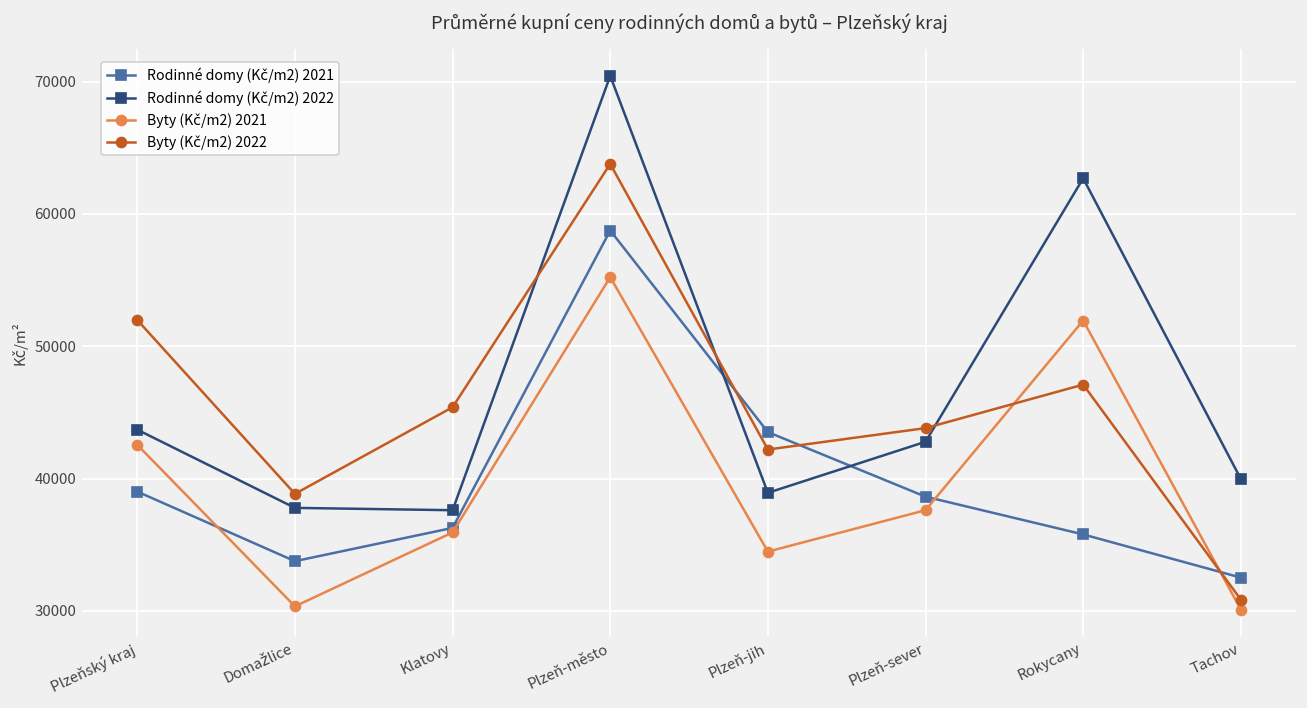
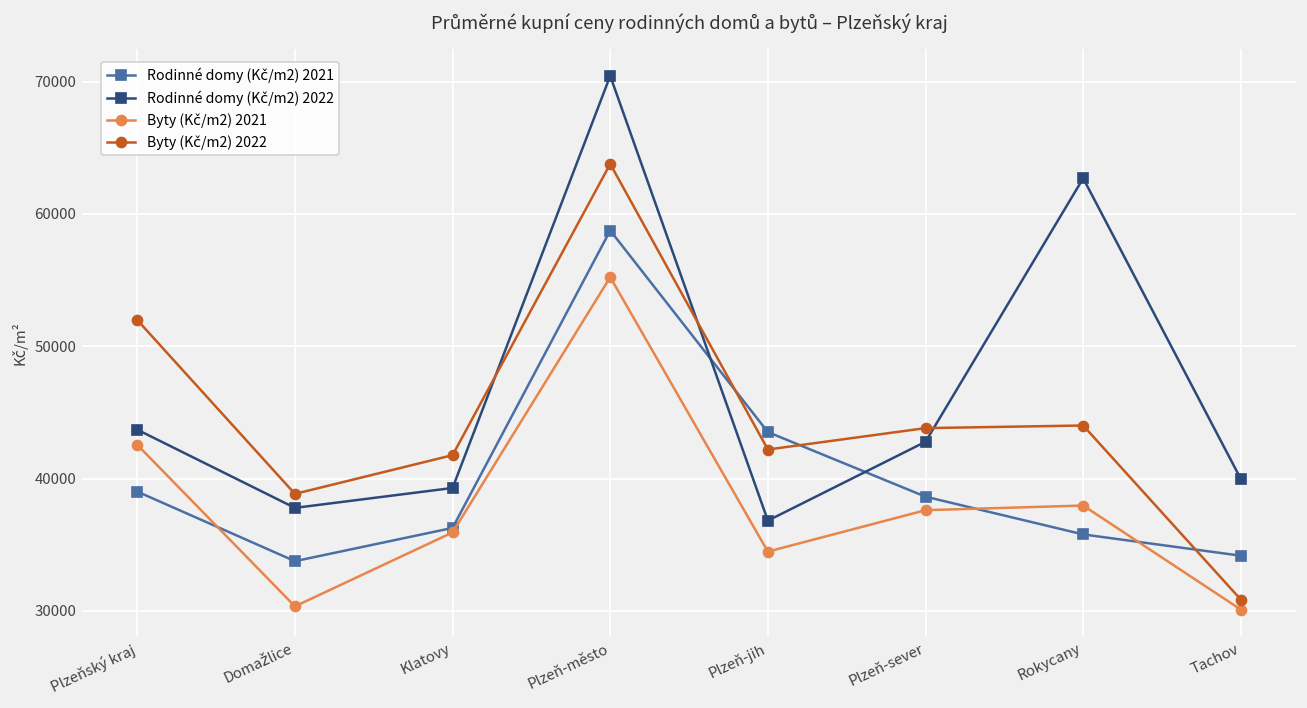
  {
    "Rodinné domy (Kč/m2) 2021": {
      "Plzeňský kraj": 39000,
      "Domažlice": 33800,
      "Klatovy": 36300,
      "Plzeň-město": 58800,
      "Plzeň-jih": 43500,
      "Plzeň-sever": 38600,
      "Rokycany": 35800,
-     "Tachov": 32500
+     "Tachov": 34200
    },
    "Rodinné domy (Kč/m2) 2022": {
      "Plzeňský kraj": 43700,
      "Domažlice": 37800,
-     "Klatovy": 37600,
+     "Klatovy": 39300,
      "Plzeň-město": 70400,
-     "Plzeň-jih": 38900,
+     "Plzeň-jih": 36800,
      "Plzeň-sever": 42800,
      "Rokycany": 62700,
      "Tachov": 40000
    },
    "Byty (Kč/m2) 2021": {
      "Plzeňský kraj": 42500,
      "Domažlice": 30300,
      "Klatovy": 35900,
      "Plzeň-město": 55200,
      "Plzeň-jih": 34500,
      "Plzeň-sever": 37600,
-     "Rokycany": 51900,
+     "Rokycany": 38000,
      "Tachov": 30100
    },
    "Byty (Kč/m2) 2022": {
      "Plzeňský kraj": 52000,
      "Domažlice": 38800,
-     "Klatovy": 45400,
+     "Klatovy": 41800,
      "Plzeň-město": 63800,
      "Plzeň-jih": 42200,
      "Plzeň-sever": 43800,
-     "Rokycany": 47100,
+     "Rokycany": 44000,
      "Tachov": 30800
    }
  }
